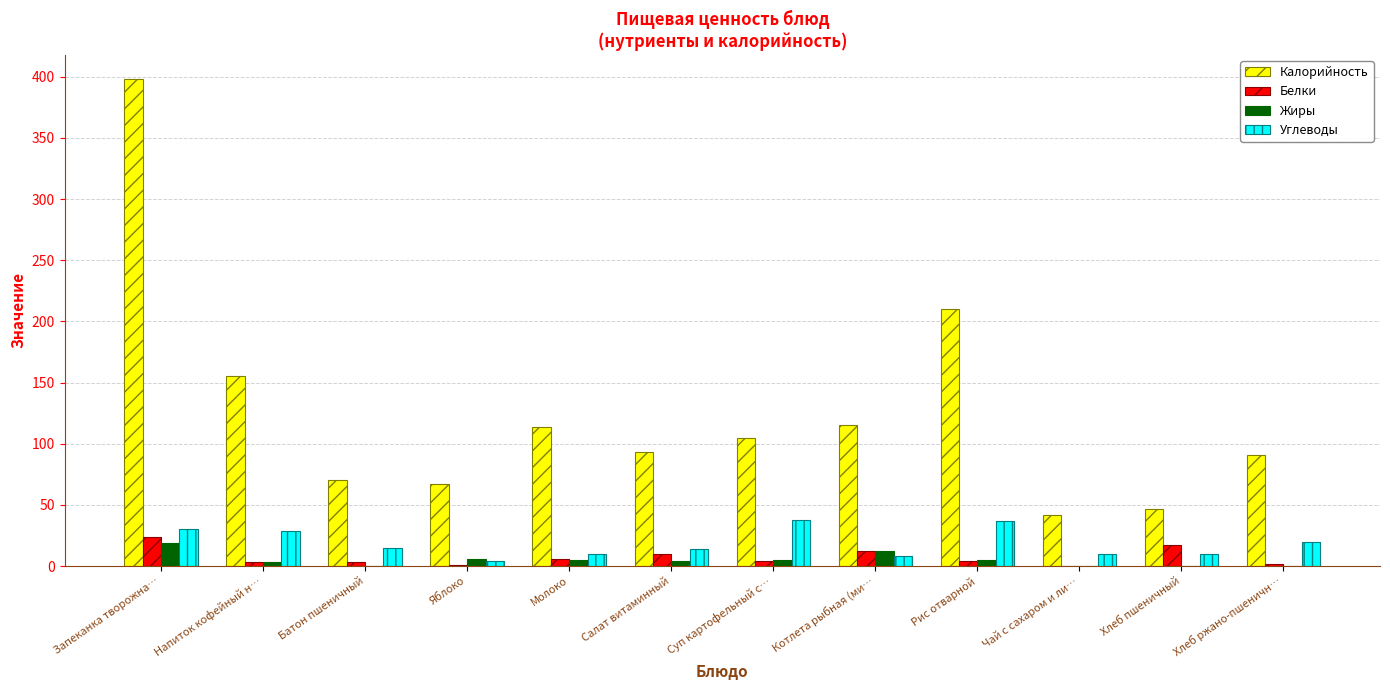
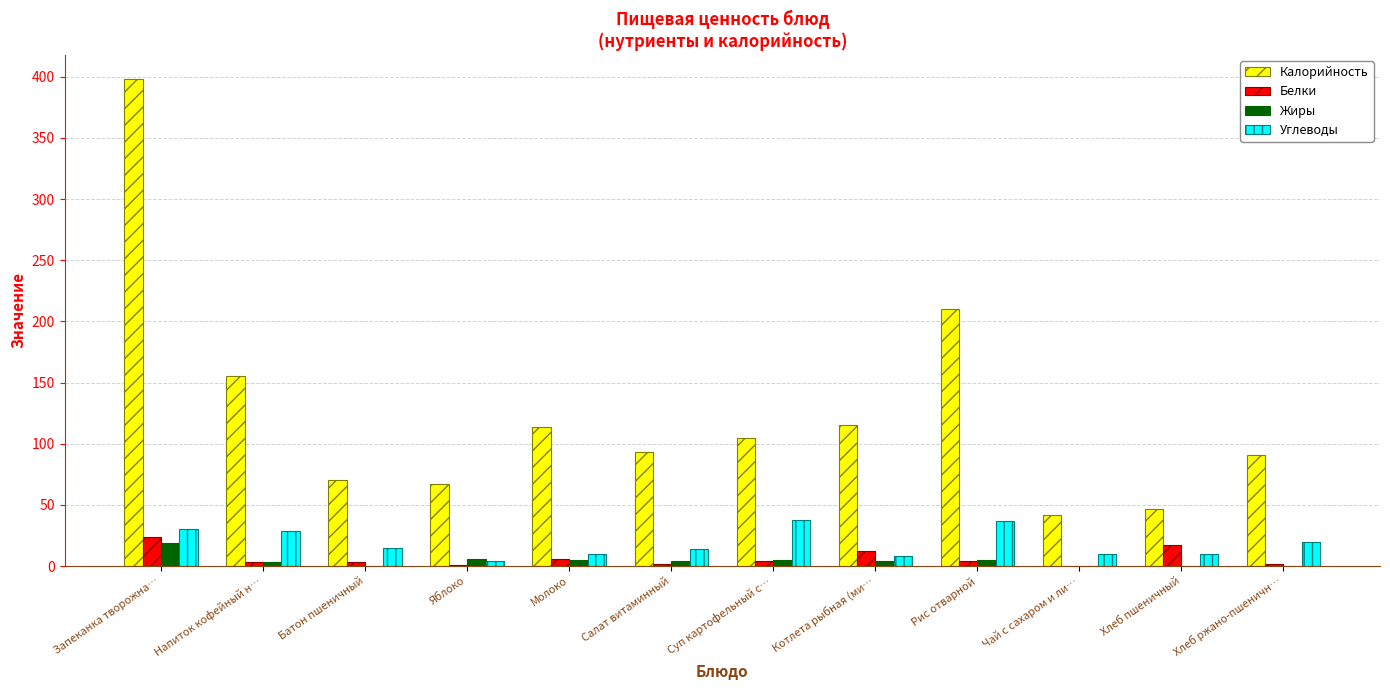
  {
    "Калорийность": {
      "Запеканка творожна…": 398,
      "Напиток кофейный н…": 155,
      "Батон пшеничный": 70,
      "Яблоко": 67,
      "Молоко": 114,
      "Салат витаминный": 93,
      "Суп картофельный с…": 105,
      "Котлета рыбная (ми…": 115,
      "Рис отварной": 210,
      "Чай с сахаром и ли…": 42,
      "Хлеб пшеничный": 47,
      "Хлеб ржано-пшеничн…": 91
    },
    "Белки": {
      "Запеканка творожна…": 24,
      "Напиток кофейный н…": 3,
      "Батон пшеничный": 3,
      "Молоко": 6,
-     "Салат витаминный": 10,
+     "Салат витаминный": 2,
      "Суп картофельный с…": 4,
      "Котлета рыбная (ми…": 12,
      "Рис отварной": 4,
      "Чай с сахаром и ли…": 0,
      "Хлеб пшеничный": 17
    },
    "Жиры": {
      "Запеканка творожна…": 19,
      "Напиток кофейный н…": 3,
      "Батон пшеничный": 0,
      "Яблоко": 6,
      "Молоко": 5,
      "Салат витаминный": 4,
      "Суп картофельный с…": 5,
-     "Котлета рыбная (ми…": 12,
+     "Котлета рыбная (ми…": 4,
      "Рис отварной": 5,
      "Чай с сахаром и ли…": 0,
      "Хлеб пшеничный": 0,
      "Хлеб ржано-пшеничн…": 0
    },
    "Углеводы": {
      "Запеканка творожна…": 30,
      "Напиток кофейный н…": 29,
      "Батон пшеничный": 15,
      "Яблоко": 4,
      "Молоко": 10,
      "Салат витаминный": 14,
      "Суп картофельный с…": 38,
      "Котлета рыбная (ми…": 8,
      "Рис отварной": 37,
      "Чай с сахаром и ли…": 10,
      "Хлеб пшеничный": 10,
      "Хлеб ржано-пшеничн…": 20
    }
  }
